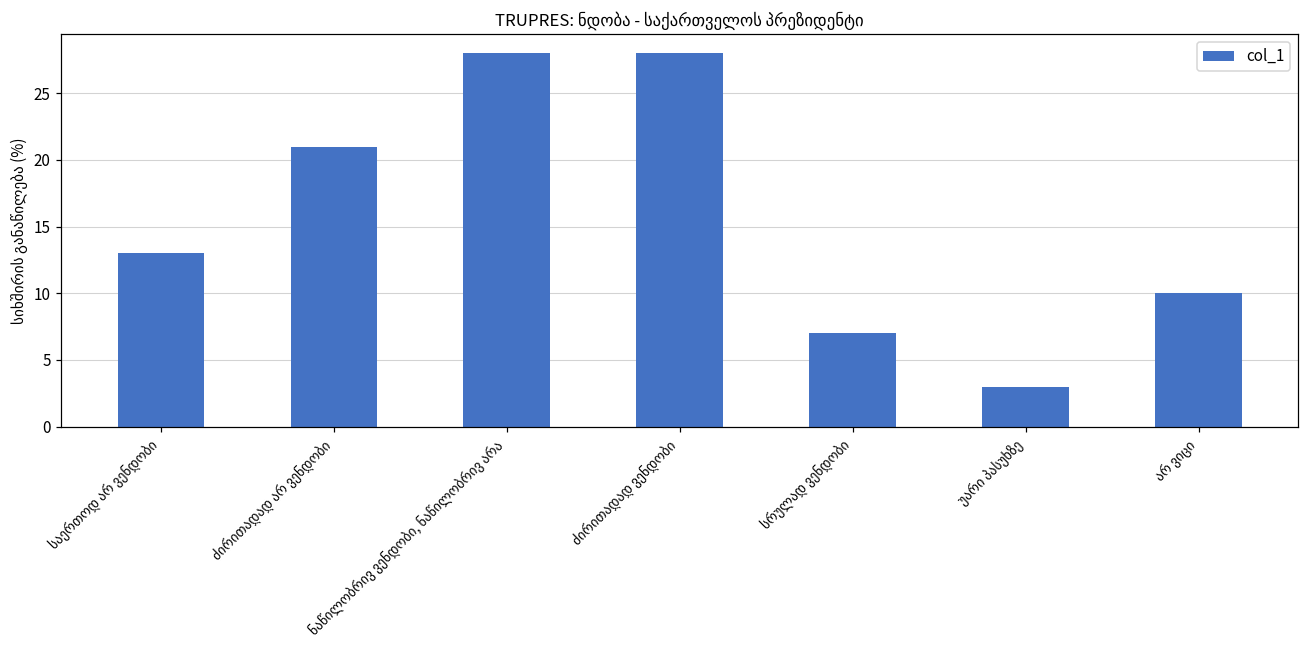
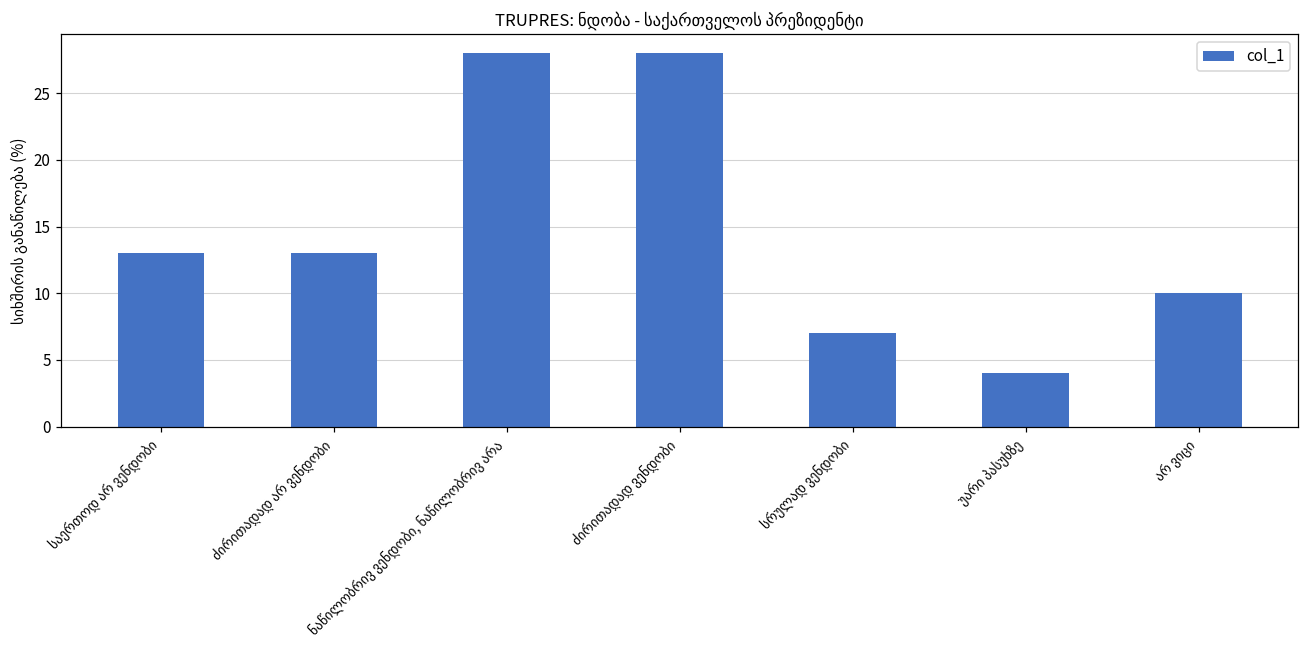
  {
    "საერთოდ არ ვენდობი": 13,
-   "ძირითადად არ ვენდობი": 21,
+   "ძირითადად არ ვენდობი": 13,
    "ნაწილობრივ ვენდობი, ნაწილობრივ არა": 28,
    "ძირითადად ვენდობი": 28,
    "სრულად ვენდობი": 7,
-   "უარი პასუხზე": 3,
+   "უარი პასუხზე": 4,
    "არ ვიცი": 10
  }
